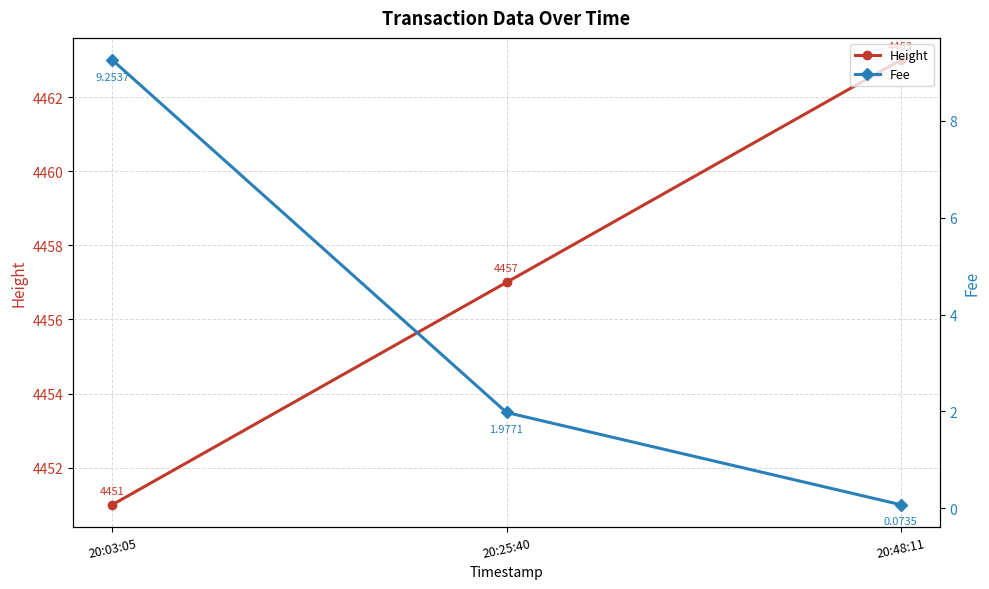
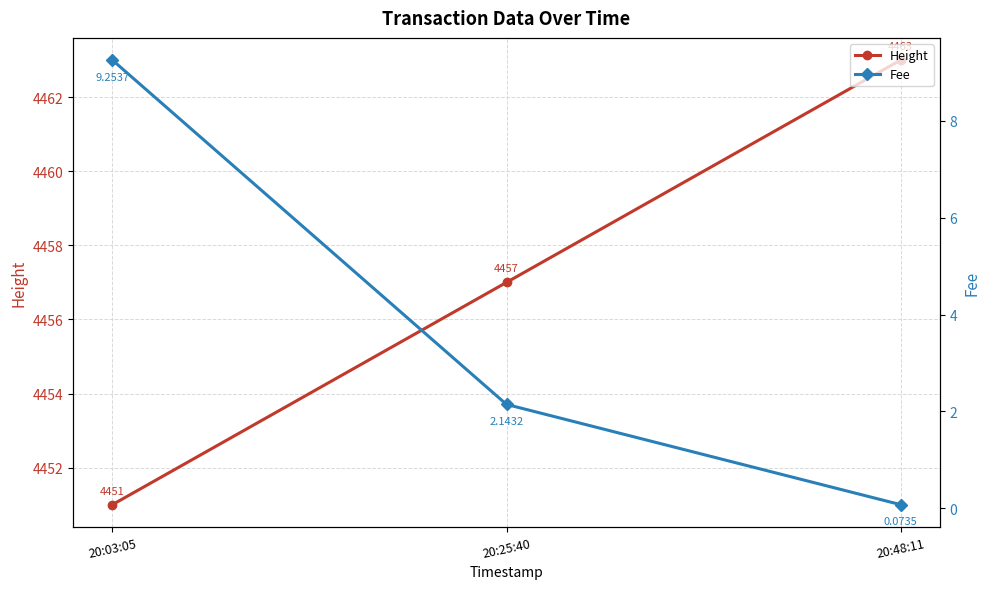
  {
    "Height": {
      "20:03:05": 4451,
      "20:25:40": 4457
    },
    "Fee": {
      "20:03:05": 9.2537,
-     "20:25:40": 1.9771,
+     "20:25:40": 2.1432,
      "20:48:11": 0.0735
    }
  }
